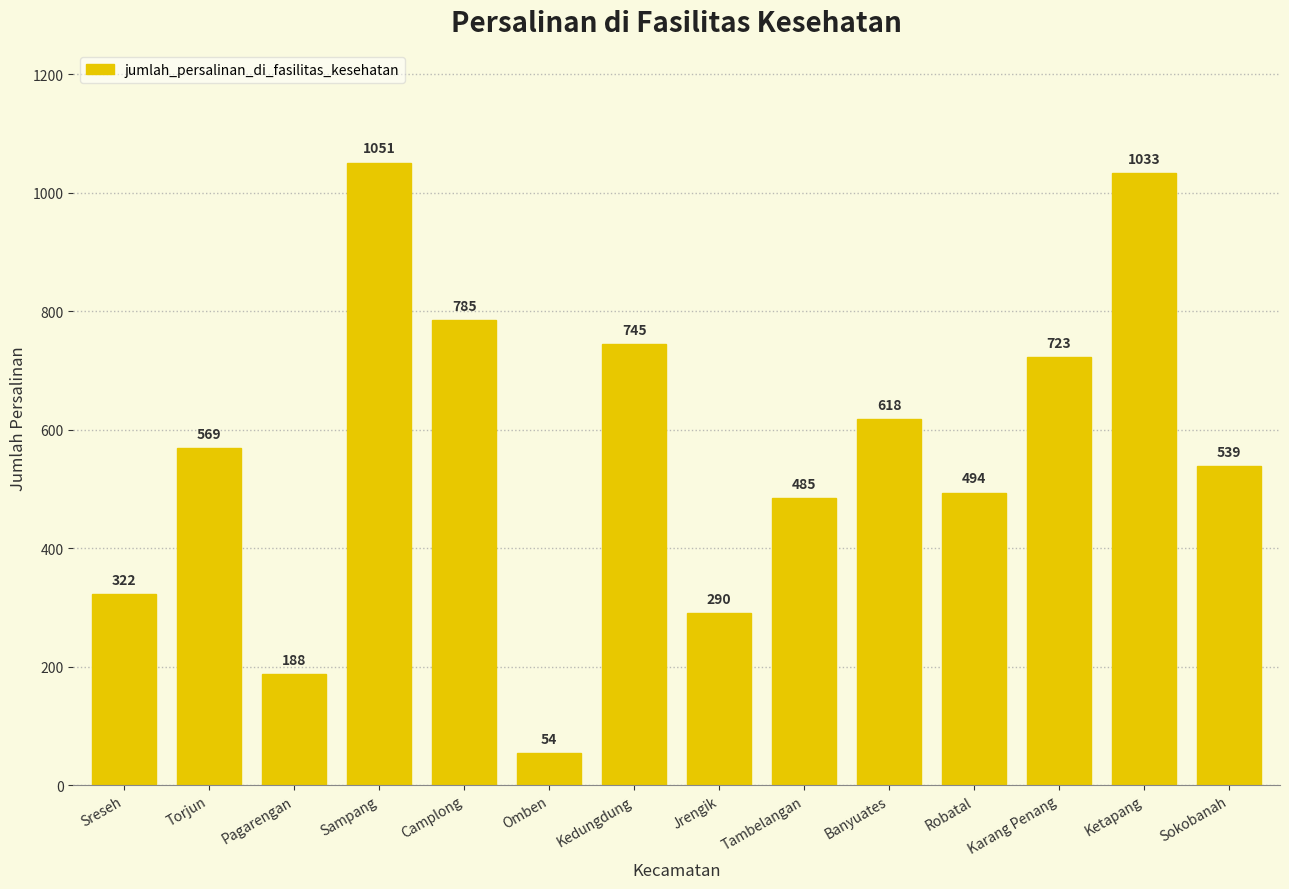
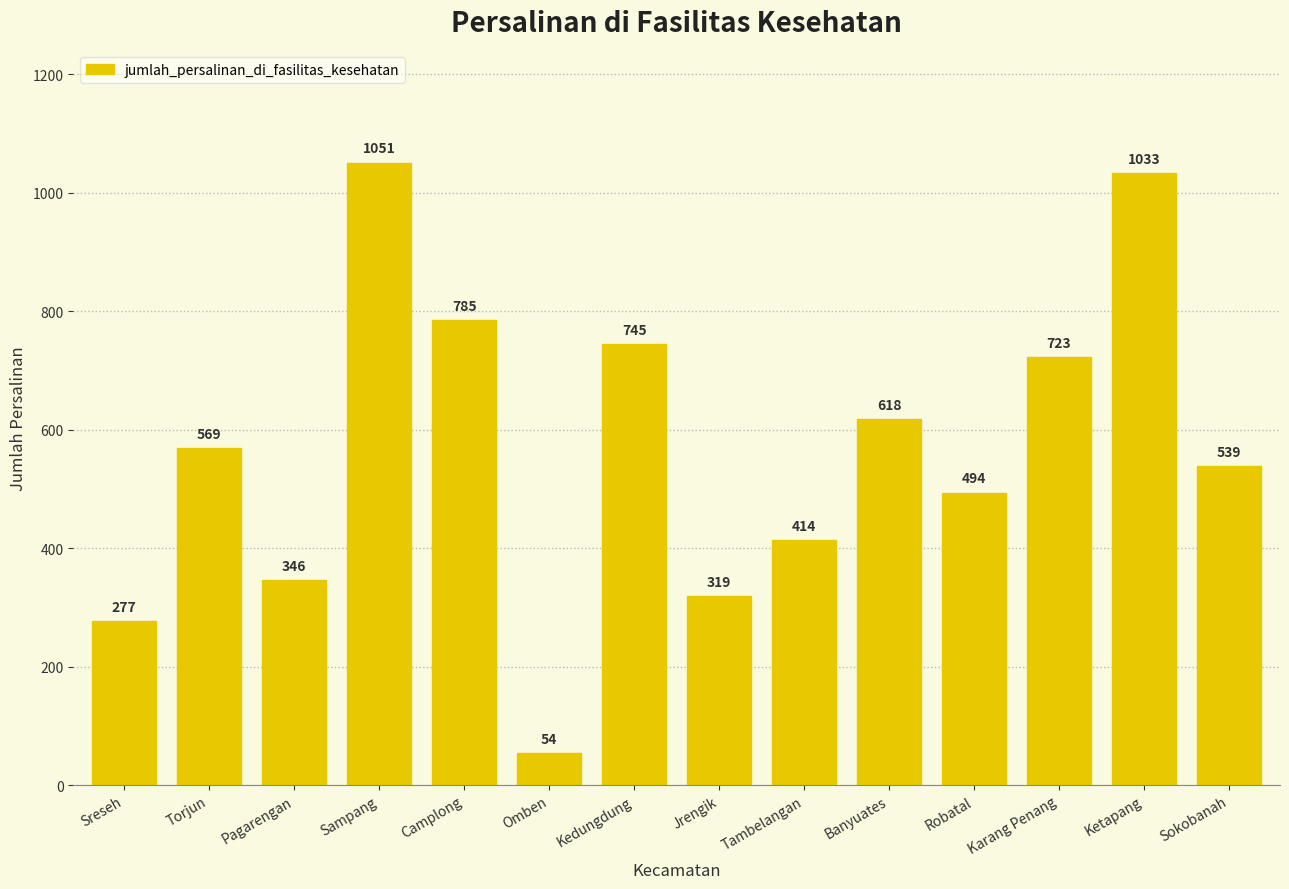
  {
-   "Sreseh": 322,
+   "Sreseh": 277,
    "Torjun": 569,
-   "Pagarengan": 188,
+   "Pagarengan": 346,
    "Sampang": 1051,
    "Camplong": 785,
    "Omben": 54,
    "Kedungdung": 745,
-   "Jrengik": 290,
-   "Tambelangan": 485,
+   "Jrengik": 319,
+   "Tambelangan": 414,
    "Banyuates": 618,
    "Robatal": 494,
    "Karang Penang": 723,
    "Ketapang": 1033,
    "Sokobanah": 539
  }
